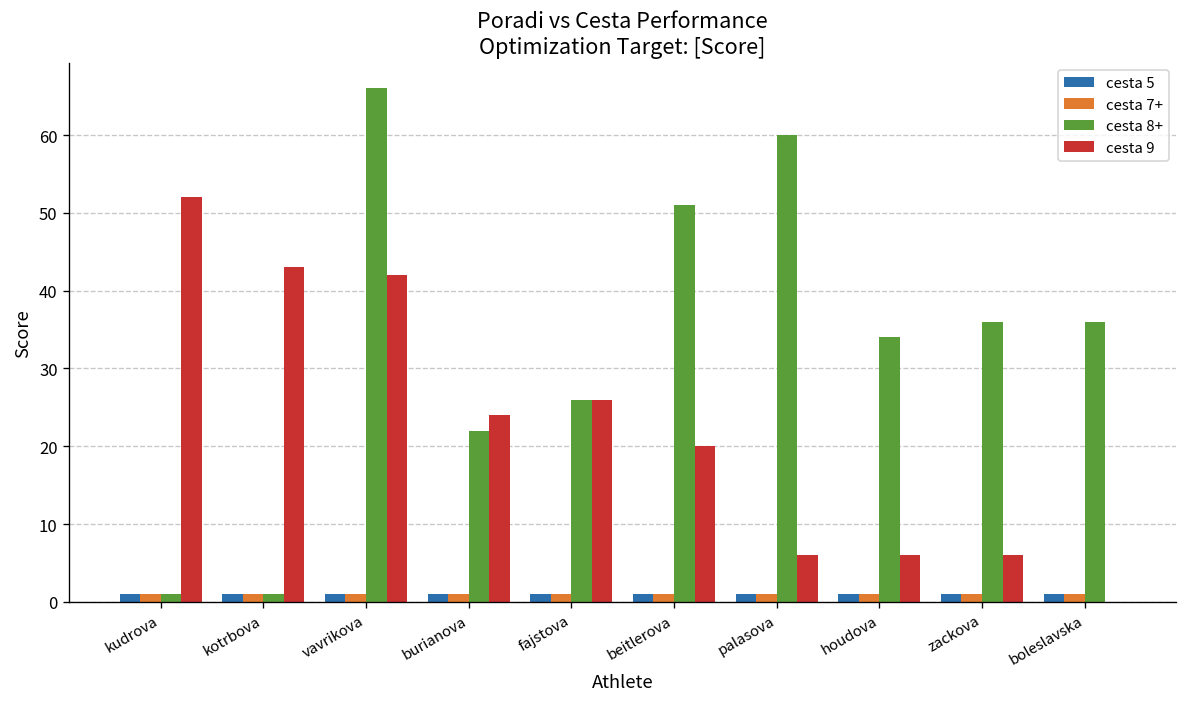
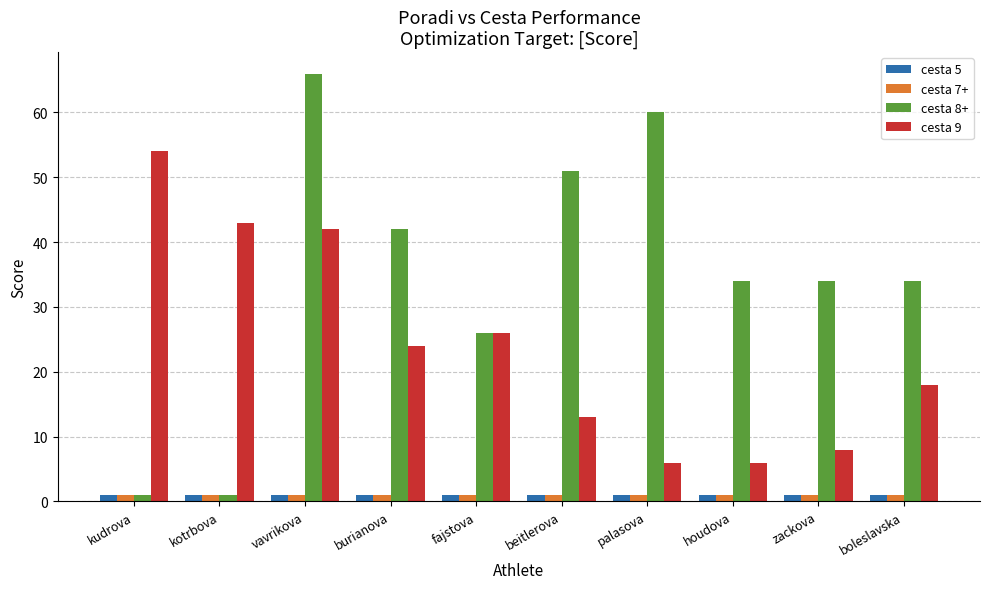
  {
    "cesta 5": {
      "kudrova": 1,
      "kotrbova": 1,
      "vavrikova": 1,
      "burianova": 1,
      "fajstova": 1,
      "beitlerova": 1,
      "palasova": 1,
      "houdova": 1,
      "zackova": 1,
      "boleslavska": 1
    },
    "cesta 7+": {
      "kudrova": 1,
      "kotrbova": 1,
      "vavrikova": 1,
      "burianova": 1,
      "fajstova": 1,
      "beitlerova": 1,
      "palasova": 1,
      "houdova": 1,
      "zackova": 1,
      "boleslavska": 1
    },
    "cesta 8+": {
      "kudrova": 1,
      "kotrbova": 1,
      "vavrikova": 66,
-     "burianova": 22,
+     "burianova": 42,
      "fajstova": 26,
      "beitlerova": 51,
      "palasova": 60,
      "houdova": 34,
-     "zackova": 36,
-     "boleslavska": 36
+     "zackova": 34,
+     "boleslavska": 34
    },
    "cesta 9": {
-     "kudrova": 52,
+     "kudrova": 54,
      "kotrbova": 43,
      "vavrikova": 42,
      "burianova": 24,
      "fajstova": 26,
-     "beitlerova": 20,
+     "beitlerova": 13,
      "palasova": 6,
      "houdova": 6,
-     "zackova": 6,
-     "boleslavska": 0
+     "zackova": 8,
+     "boleslavska": 18
    }
  }
